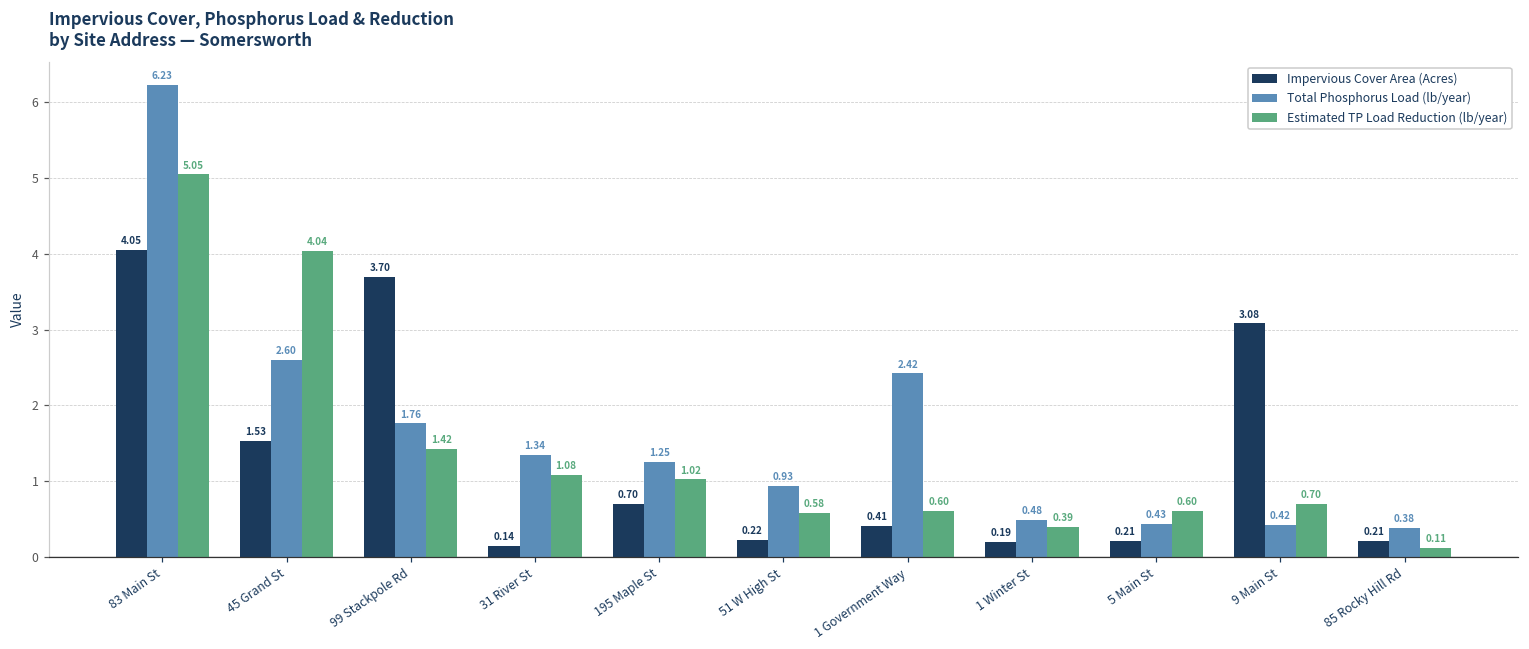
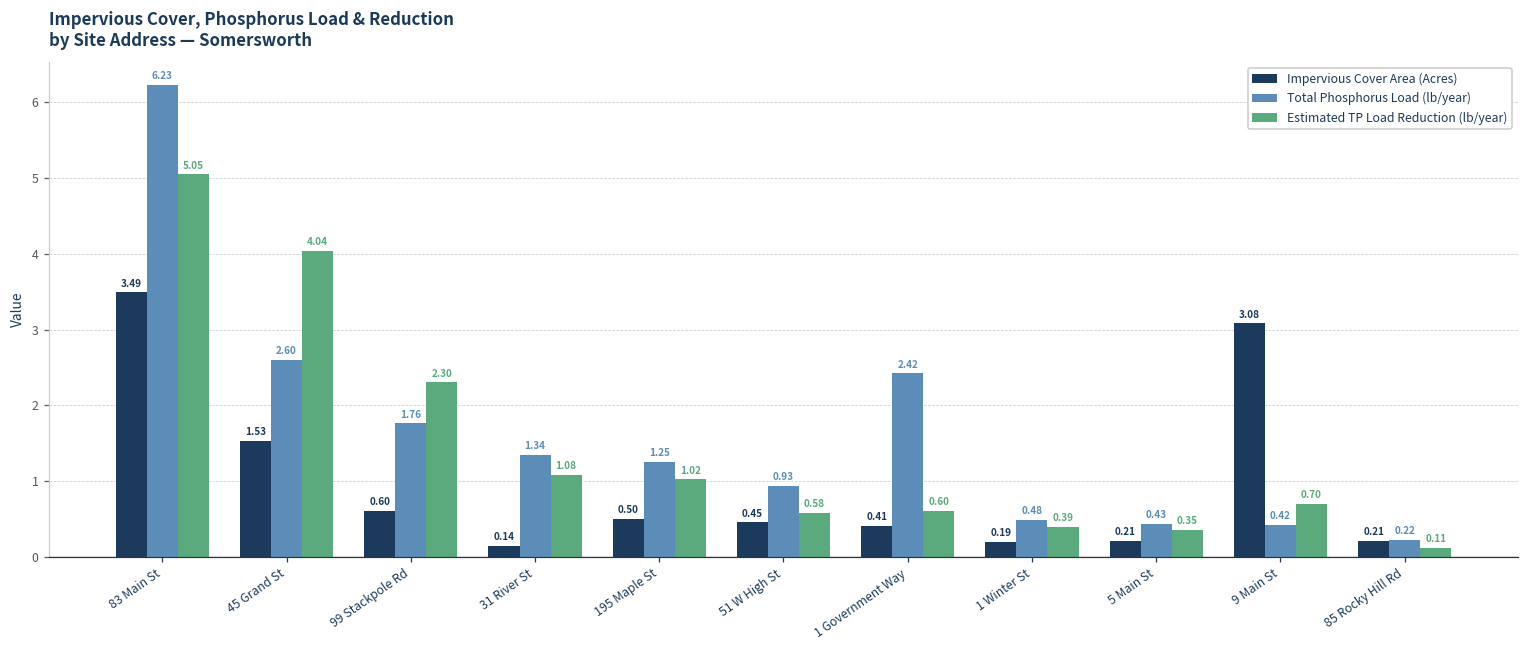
  {
    "Impervious Cover Area (Acres)": {
-     "83 Main St": 4.05,
+     "83 Main St": 3.49,
      "45 Grand St": 1.53,
-     "99 Stackpole Rd": 3.70,
+     "99 Stackpole Rd": 0.60,
      "31 River St": 0.14,
-     "195 Maple St": 0.70,
-     "51 W High St": 0.22,
+     "195 Maple St": 0.50,
+     "51 W High St": 0.45,
      "1 Government Way": 0.41,
      "1 Winter St": 0.19,
      "5 Main St": 0.21,
      "9 Main St": 3.08,
      "85 Rocky Hill Rd": 0.21
    },
    "Total Phosphorus Load (lb/year)": {
      "83 Main St": 6.23,
      "45 Grand St": 2.60,
      "99 Stackpole Rd": 1.76,
      "31 River St": 1.34,
      "195 Maple St": 1.25,
      "51 W High St": 0.93,
      "1 Government Way": 2.42,
      "1 Winter St": 0.48,
      "5 Main St": 0.43,
      "9 Main St": 0.42,
-     "85 Rocky Hill Rd": 0.38
+     "85 Rocky Hill Rd": 0.22
    },
    "Estimated TP Load Reduction (lb/year)": {
      "83 Main St": 5.05,
      "45 Grand St": 4.04,
-     "99 Stackpole Rd": 1.42,
+     "99 Stackpole Rd": 2.30,
      "31 River St": 1.08,
      "195 Maple St": 1.02,
      "51 W High St": 0.58,
      "1 Government Way": 0.60,
      "1 Winter St": 0.39,
-     "5 Main St": 0.60,
+     "5 Main St": 0.35,
      "9 Main St": 0.70,
      "85 Rocky Hill Rd": 0.11
    }
  }
